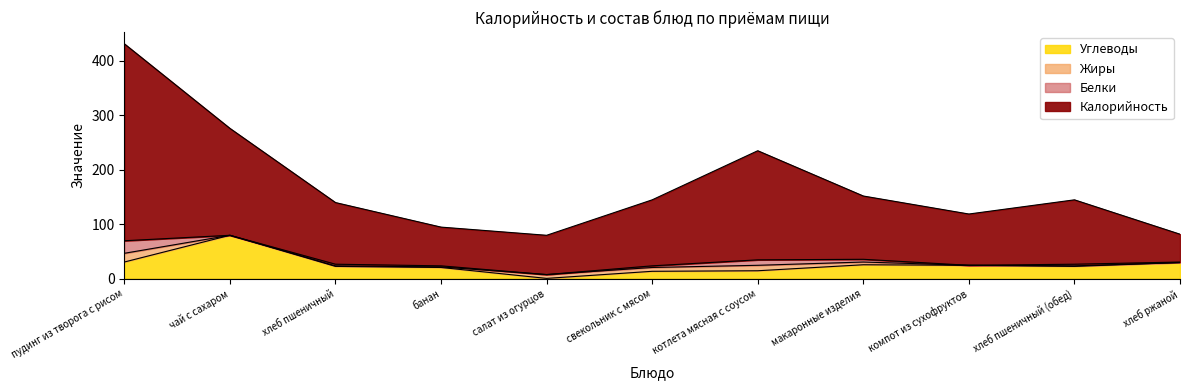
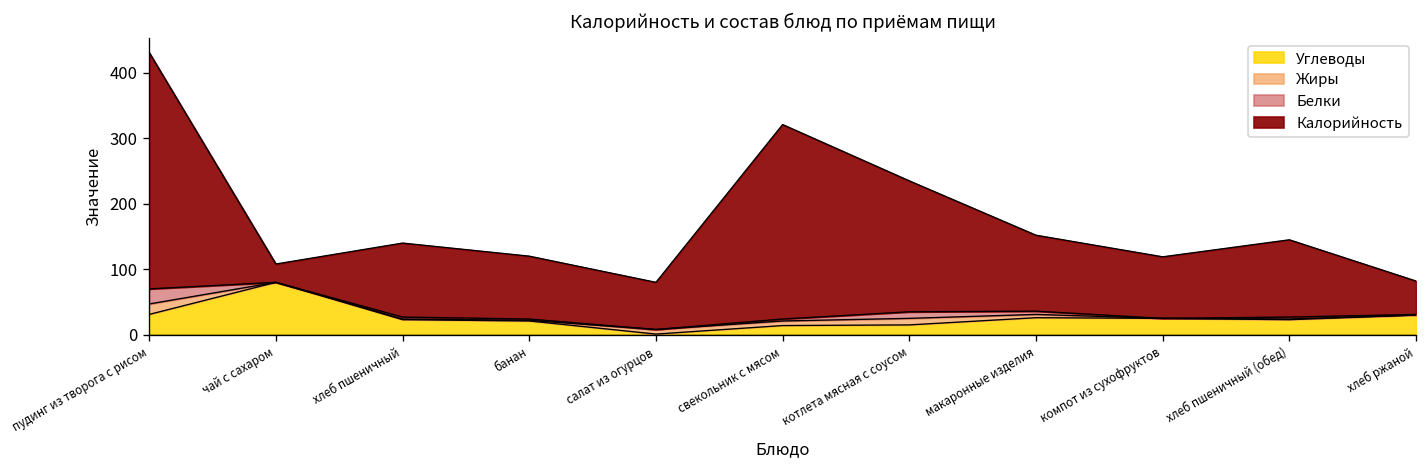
  {
    "Углеводы": {
      "пудинг из творога с рисом": 30,
      "свекольник с мясом": 10,
      "котлета мясная с соусом": 20,
      "макаронные изделия": 30
    },
    "Жиры": {
      "пудинг из творога с рисом": 20,
      "котлета мясная с соусом": 10,
      "макаронные изделия": 10
    },
    "Белки": {
      "пудинг из творога с рисом": 20,
      "котлета мясная с соусом": 10,
      "макаронные изделия": 10
    },
    "Калорийность": {
      "пудинг из творога с рисом": 360,
-     "чай с сахаром": 200,
+     "чай с сахаром": 30,
      "хлеб пшеничный": 110,
-     "банан": 70,
+     "банан": 100,
      "салат из огурцов": 70,
-     "свекольник с мясом": 120,
+     "свекольник с мясом": 300,
      "котлета мясная с соусом": 200,
      "макаронные изделия": 120,
      "компот из сухофруктов": 90,
      "хлеб пшеничный (обед)": 120,
      "хлеб ржаной": 50
    }
  }
